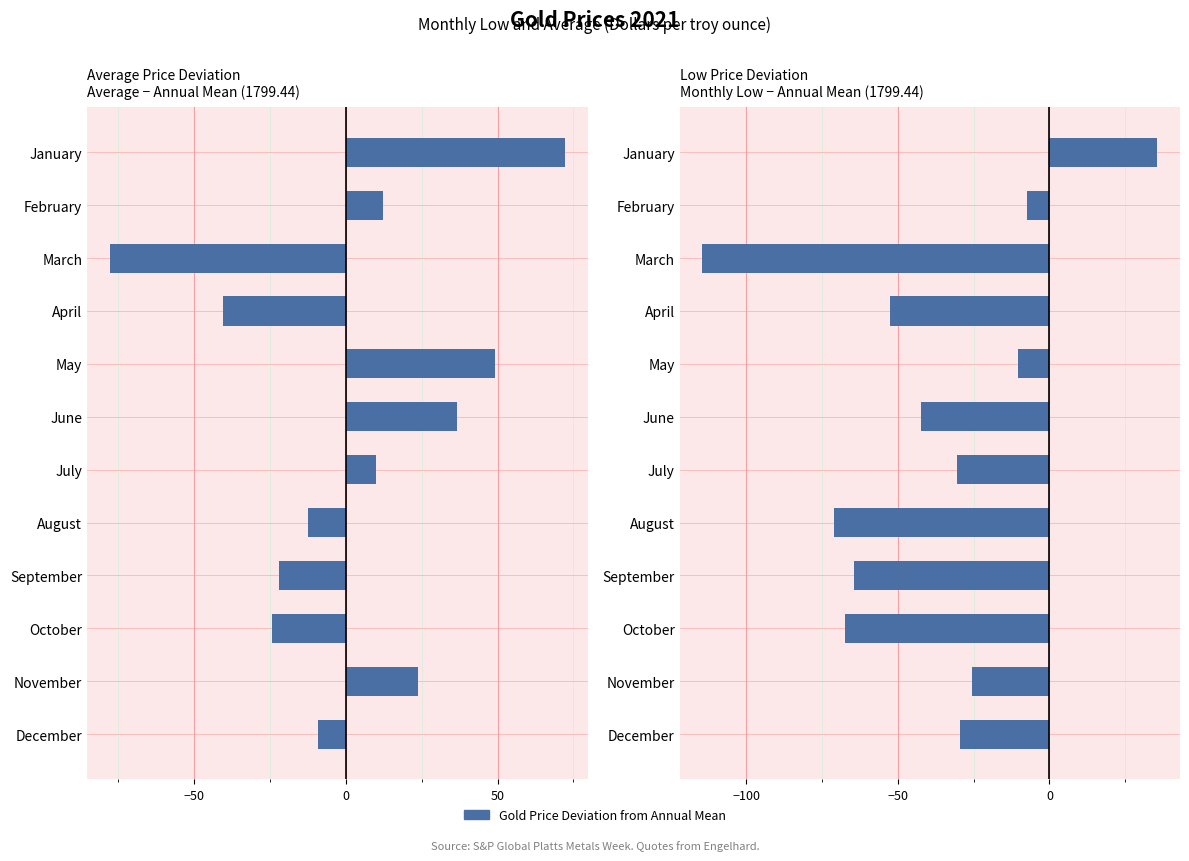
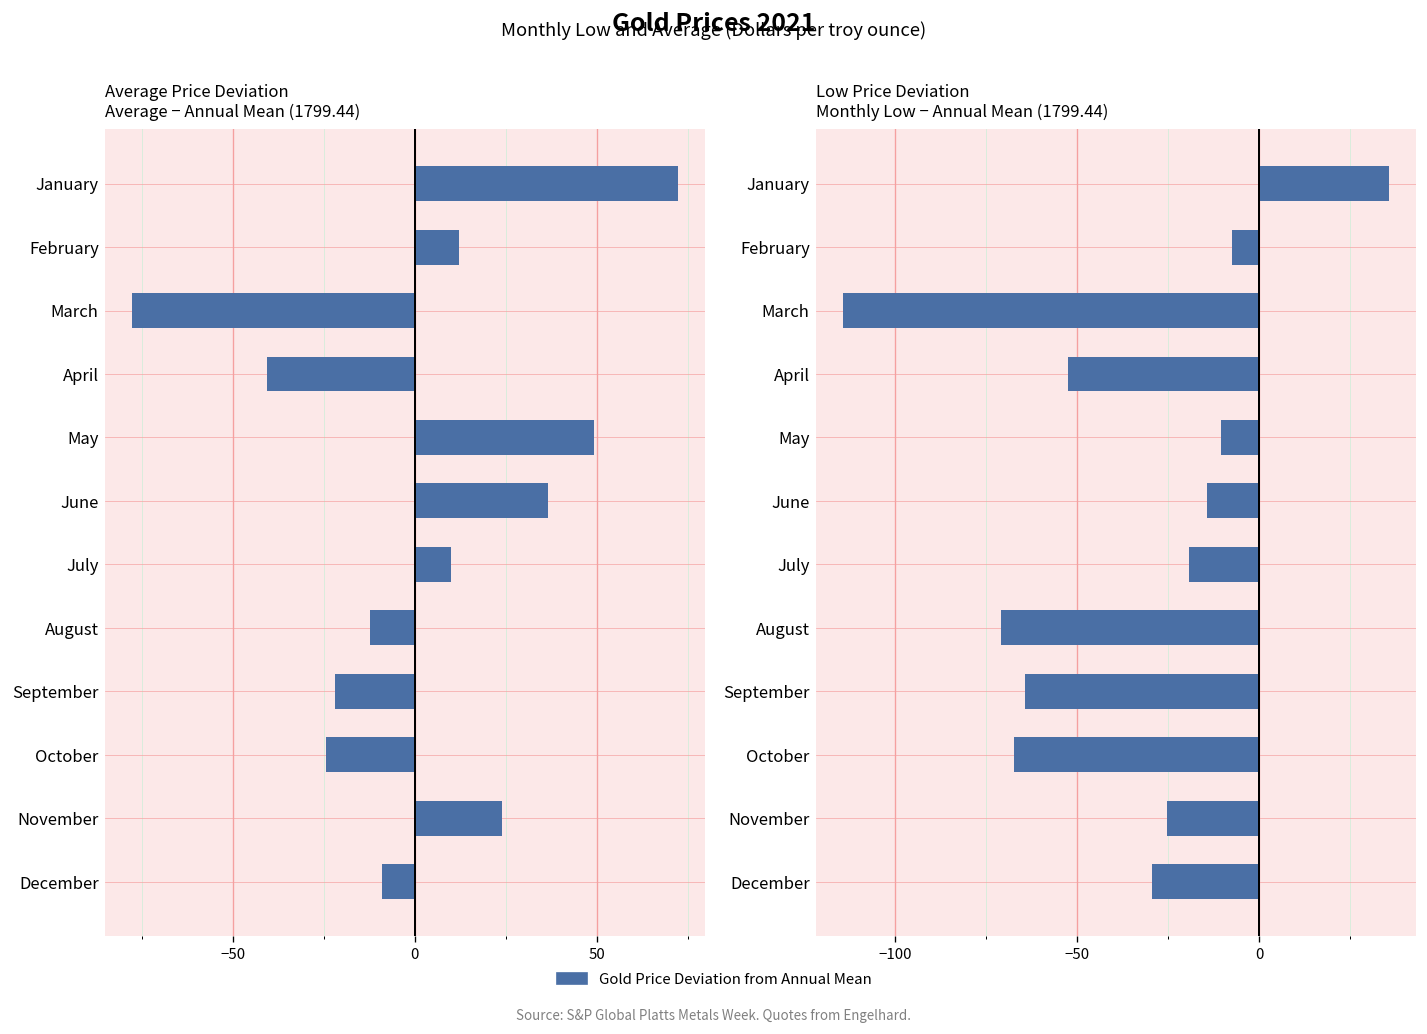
  {
    "Average Price Deviation Average − Annual Mean (1799.44)": {
      "January": 72,
      "February": 12,
      "March": -78,
      "April": -41,
      "May": 49,
      "June": 37,
      "July": 10,
      "August": -12,
      "September": -22,
      "October": -24,
      "November": 24,
      "December": -9
    },
    "Low Price Deviation Monthly Low − Annual Mean (1799.44)": {
      "January": 36,
      "February": -7,
      "March": -114,
      "April": -52,
      "May": -10,
-     "June": -42,
-     "July": -30,
+     "June": -14,
+     "July": -19,
      "August": -71,
      "September": -64,
      "October": -67,
      "November": -25,
      "December": -29
    }
  }
